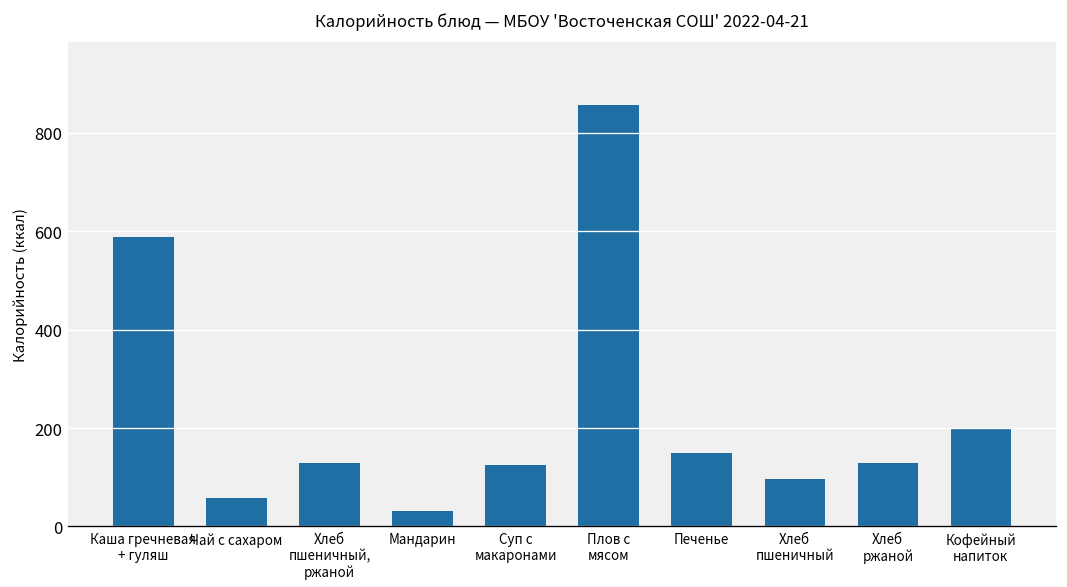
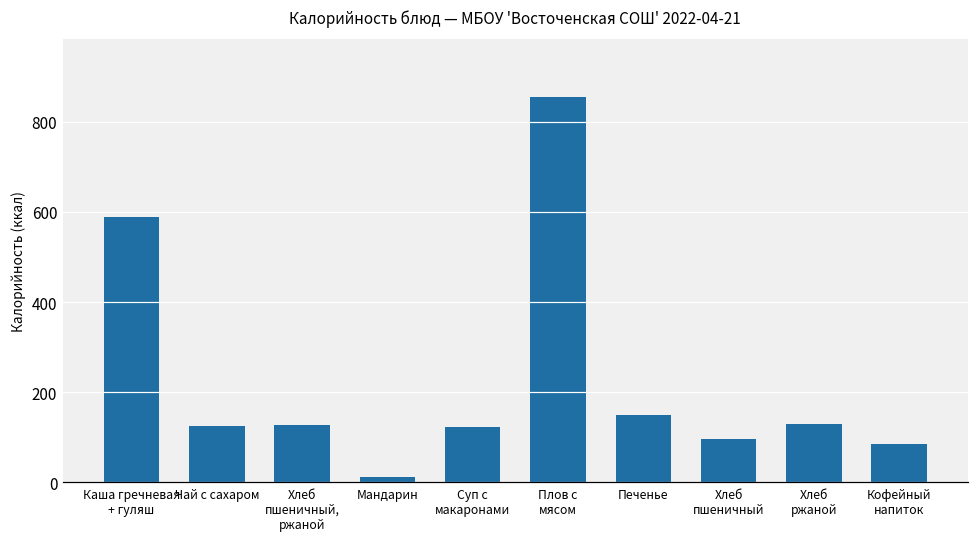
  {
    "Каша гречневая + гуляш": 590,
-   "Чай с сахаром": 60,
+   "Чай с сахаром": 130,
    "Хлеб пшеничный, ржаной": 130,
-   "Мандарин": 30,
+   "Мандарин": 10,
    "Суп с макаронами": 120,
    "Плов с мясом": 860,
    "Печенье": 150,
    "Хлеб пшеничный": 100,
    "Хлеб ржаной": 130,
-   "Кофейный напиток": 200
+   "Кофейный напиток": 90
  }
